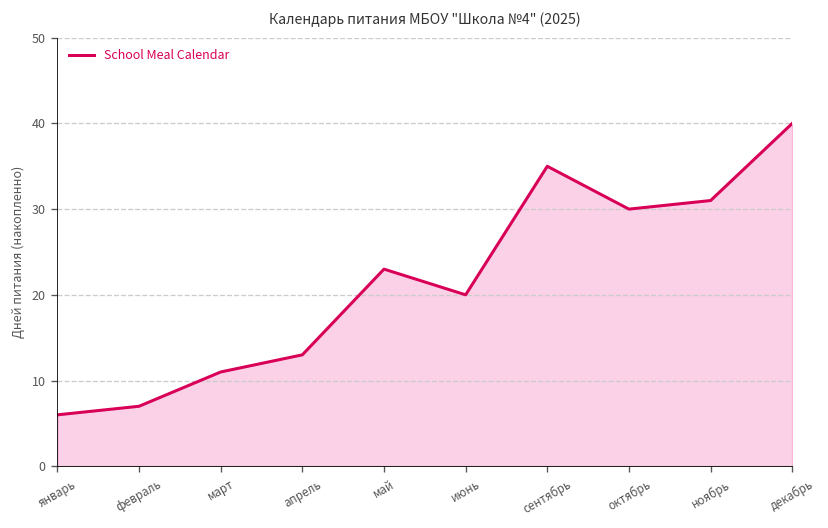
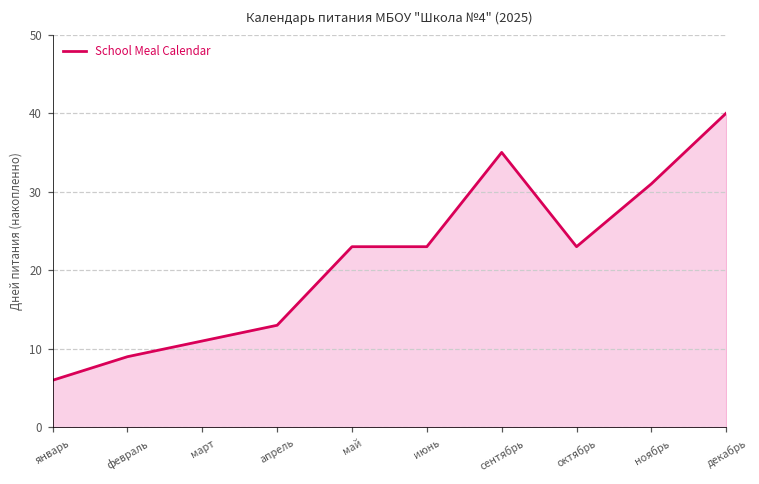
  {
    "январь": 6,
-   "февраль": 7,
+   "февраль": 9,
    "март": 11,
    "апрель": 13,
    "май": 23,
-   "июнь": 20,
+   "июнь": 23,
    "сентябрь": 35,
-   "октябрь": 30,
+   "октябрь": 23,
    "ноябрь": 31,
    "декабрь": 40
  }
